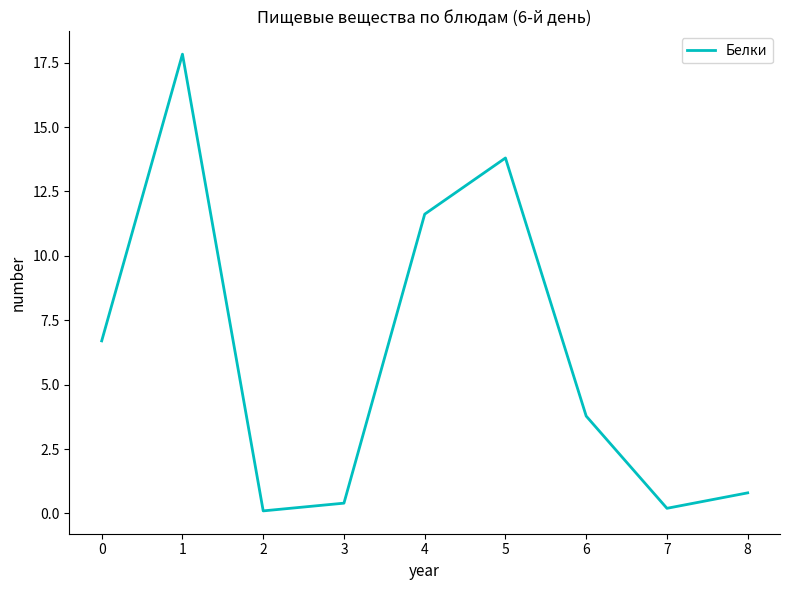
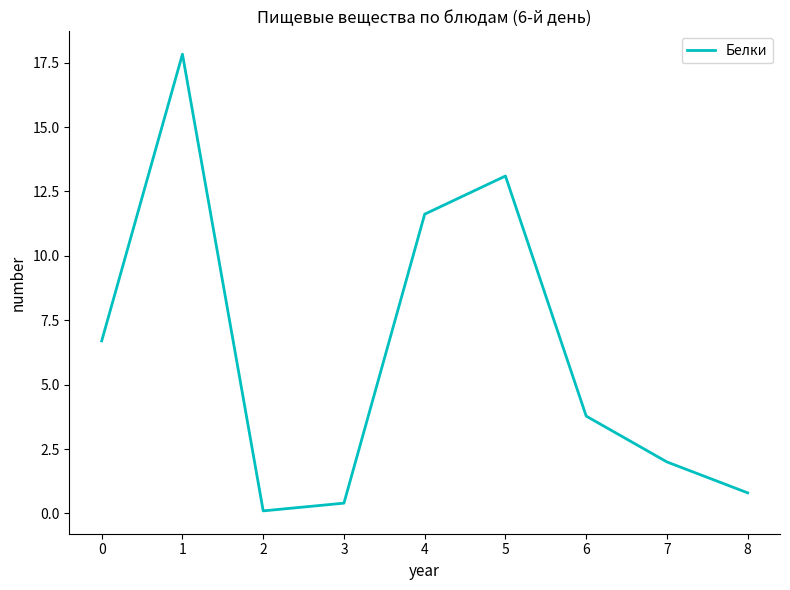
  {
    "0": 6.7,
    "1": 17.8,
    "2": 0.1,
    "3": 0.4,
    "4": 11.6,
-   "5": 13.8,
+   "5": 13.1,
    "6": 3.8,
-   "7": 0.2,
+   "7": 2.0,
    "8": 0.8
  }
